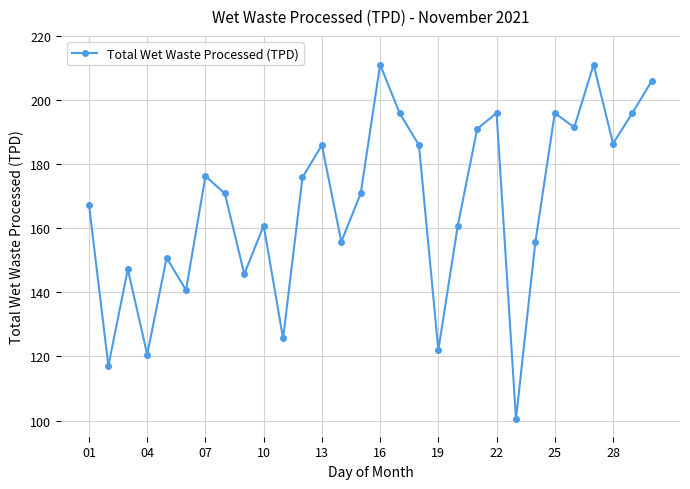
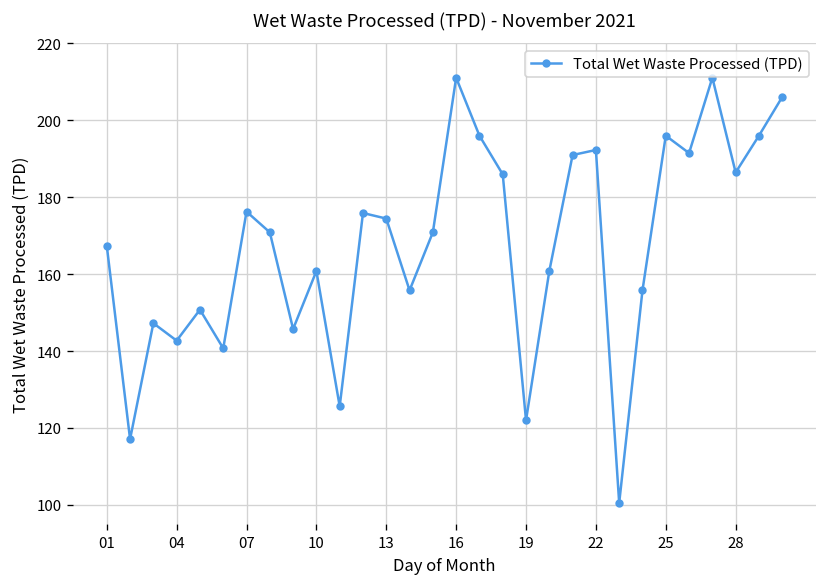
  {
    "01": 167,
-   "04": 121,
+   "04": 143,
    "07": 176,
    "10": 161,
-   "13": 186,
+   "13": 174,
    "16": 211,
    "19": 122,
-   "22": 196,
+   "22": 192,
    "25": 196,
    "28": 186
  }
